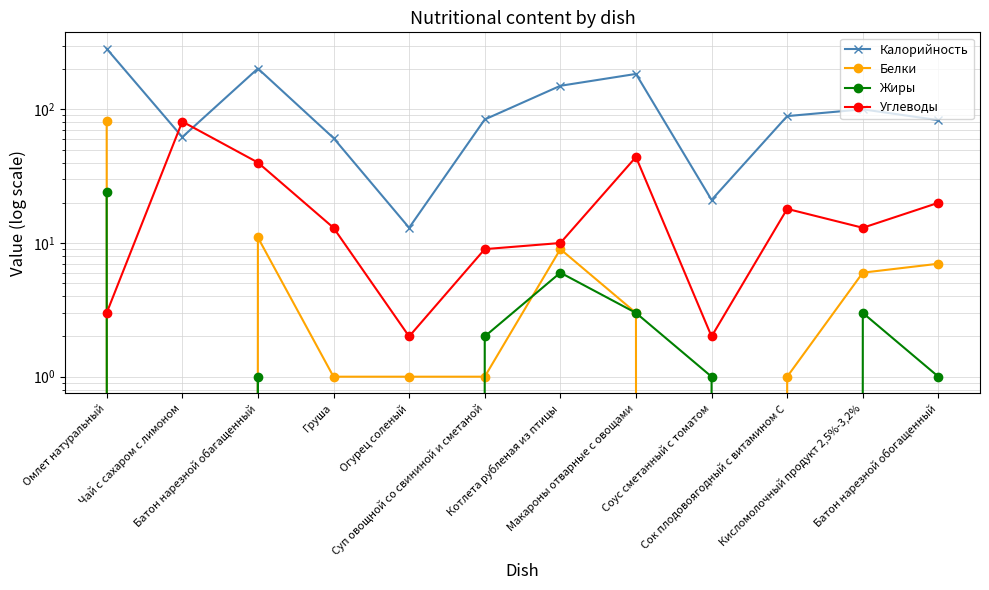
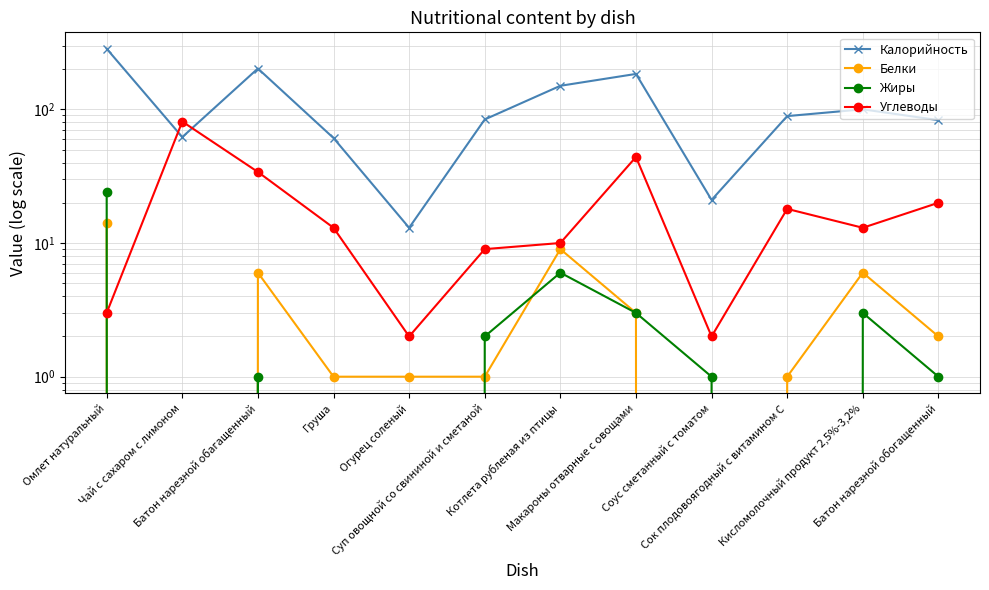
  {
    "Калорийность": {
      "Омлет натуральный": 280,
      "Чай с сахаром с лимоном": 60,
      "Батон нарезной обагащенный": 200,
      "Груша": 60,
      "Огурец соленый": 13,
      "Суп овощной со свининой и сметаной": 80,
      "Котлета рубленая из птицы": 150,
      "Макароны отварные с овощами": 180,
      "Соус сметанный с томатом": 21,
      "Сок плодовоягодный с витамином С": 90,
      "Батон нарезной обогащенный": 80
    },
    "Белки": {
-     "Омлет натуральный": 80,
-     "Батон нарезной обагащенный": 11,
+     "Омлет натуральный": 14,
+     "Батон нарезной обагащенный": 6,
      "Груша": 1,
      "Огурец соленый": 1,
      "Суп овощной со свининой и сметаной": 1,
      "Котлета рубленая из птицы": 9,
      "Сок плодовоягодный с витамином С": 1,
      "Кисломолочный продукт 2,5%-3,2%": 6,
-     "Батон нарезной обогащенный": 7
+     "Батон нарезной обогащенный": 2
    },
    "Жиры": {
      "Омлет натуральный": 24,
      "Батон нарезной обагащенный": 1,
      "Суп овощной со свининой и сметаной": 2,
      "Котлета рубленая из птицы": 6,
      "Соус сметанный с томатом": 1,
      "Кисломолочный продукт 2,5%-3,2%": 3,
      "Батон нарезной обогащенный": 1
    },
    "Углеводы": {
      "Омлет натуральный": 3,
      "Чай с сахаром с лимоном": 80,
-     "Батон нарезной обагащенный": 40,
+     "Батон нарезной обагащенный": 34,
      "Груша": 13,
      "Огурец соленый": 2,
      "Суп овощной со свининой и сметаной": 9,
      "Котлета рубленая из птицы": 10,
      "Макароны отварные с овощами": 44,
      "Соус сметанный с томатом": 2,
      "Сок плодовоягодный с витамином С": 18,
      "Кисломолочный продукт 2,5%-3,2%": 13,
      "Батон нарезной обогащенный": 20
    }
  }
